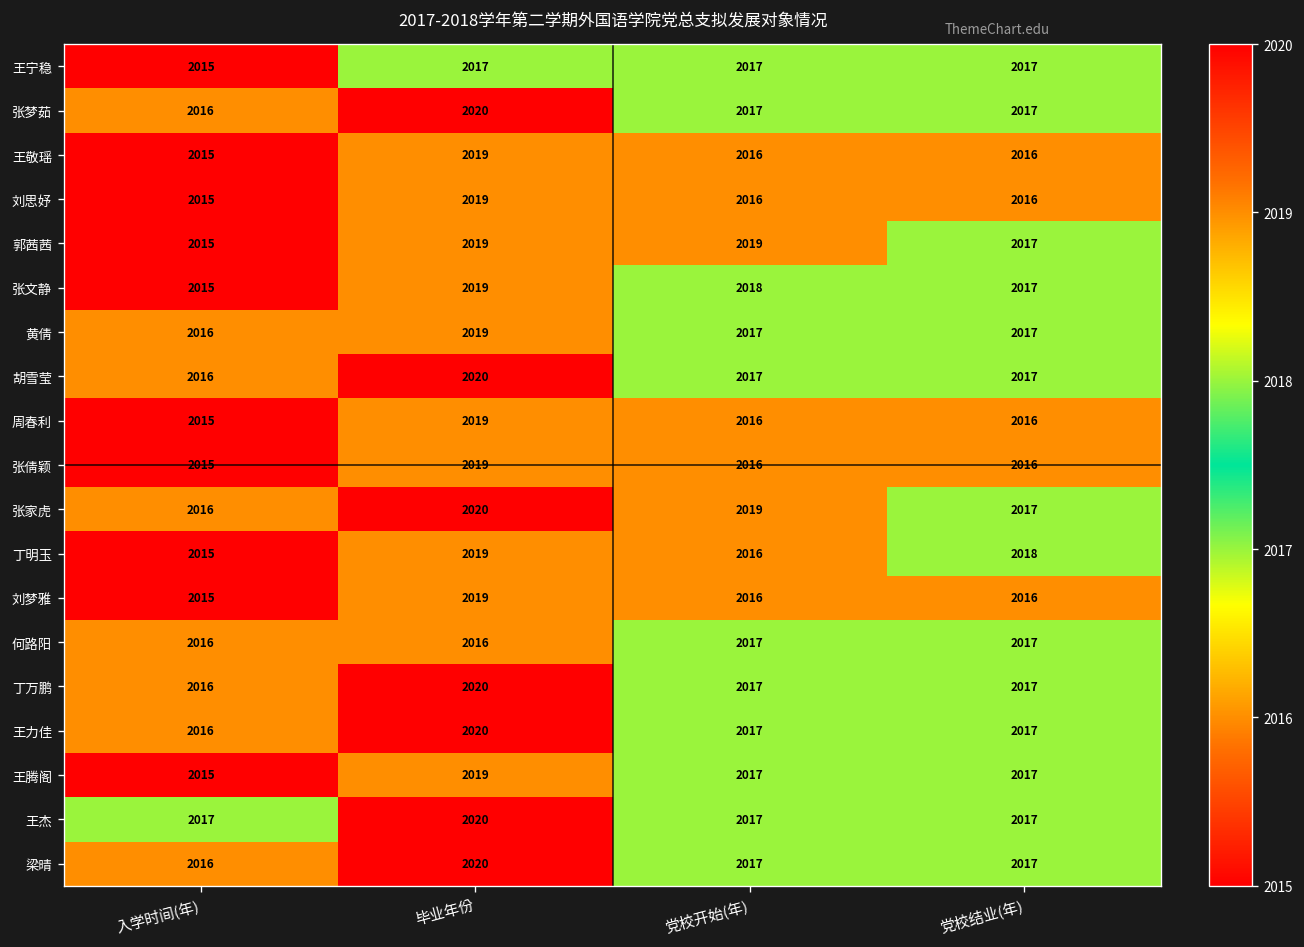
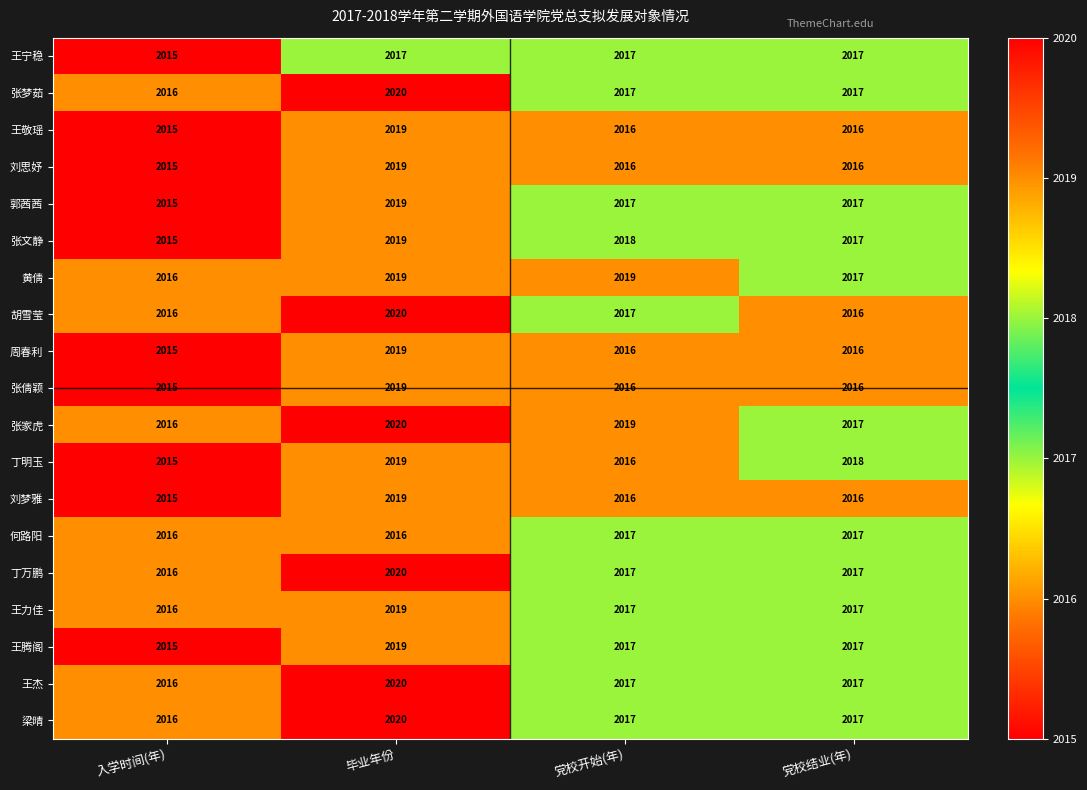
  {
    "王宁稳": {
      "入学时间(年)": 2015,
      "毕业年份": 2017,
      "党校开始(年)": 2017,
      "党校结业(年)": 2017
    },
    "张梦茹": {
      "入学时间(年)": 2016,
      "毕业年份": 2020,
      "党校开始(年)": 2017,
      "党校结业(年)": 2017
    },
    "王敬瑶": {
      "入学时间(年)": 2015,
      "毕业年份": 2019,
      "党校开始(年)": 2016,
      "党校结业(年)": 2016
    },
    "刘思妤": {
      "入学时间(年)": 2015,
      "毕业年份": 2019,
      "党校开始(年)": 2016,
      "党校结业(年)": 2016
    },
    "郭茜茜": {
      "入学时间(年)": 2015,
      "毕业年份": 2019,
-     "党校开始(年)": 2019,
+     "党校开始(年)": 2017,
      "党校结业(年)": 2017
    },
    "张文静": {
      "入学时间(年)": 2015,
      "毕业年份": 2019,
      "党校开始(年)": 2018,
      "党校结业(年)": 2017
    },
    "黄倩": {
      "入学时间(年)": 2016,
      "毕业年份": 2019,
-     "党校开始(年)": 2017,
+     "党校开始(年)": 2019,
      "党校结业(年)": 2017
    },
    "胡雪莹": {
      "入学时间(年)": 2016,
      "毕业年份": 2020,
      "党校开始(年)": 2017,
-     "党校结业(年)": 2017
+     "党校结业(年)": 2016
    },
    "周春利": {
      "入学时间(年)": 2015,
      "毕业年份": 2019,
      "党校开始(年)": 2016,
      "党校结业(年)": 2016
    },
    "张倩颖": {
      "入学时间(年)": 2015,
      "毕业年份": 2019,
      "党校开始(年)": 2016,
      "党校结业(年)": 2016
    },
    "张家虎": {
      "入学时间(年)": 2016,
      "毕业年份": 2020,
      "党校开始(年)": 2019,
      "党校结业(年)": 2017
    },
    "丁明玉": {
      "入学时间(年)": 2015,
      "毕业年份": 2019,
      "党校开始(年)": 2016,
      "党校结业(年)": 2018
    },
    "刘梦雅": {
      "入学时间(年)": 2015,
      "毕业年份": 2019,
      "党校开始(年)": 2016,
      "党校结业(年)": 2016
    },
    "何路阳": {
      "入学时间(年)": 2016,
      "毕业年份": 2016,
      "党校开始(年)": 2017,
      "党校结业(年)": 2017
    },
    "丁万鹏": {
      "入学时间(年)": 2016,
      "毕业年份": 2020,
      "党校开始(年)": 2017,
      "党校结业(年)": 2017
    },
    "王力佳": {
      "入学时间(年)": 2016,
-     "毕业年份": 2020,
+     "毕业年份": 2019,
      "党校开始(年)": 2017,
      "党校结业(年)": 2017
    },
    "王腾阁": {
      "入学时间(年)": 2015,
      "毕业年份": 2019,
      "党校开始(年)": 2017,
      "党校结业(年)": 2017
    },
    "王杰": {
-     "入学时间(年)": 2017,
+     "入学时间(年)": 2016,
      "毕业年份": 2020,
      "党校开始(年)": 2017,
      "党校结业(年)": 2017
    },
    "梁晴": {
      "入学时间(年)": 2016,
      "毕业年份": 2020,
      "党校开始(年)": 2017,
      "党校结业(年)": 2017
    }
  }
